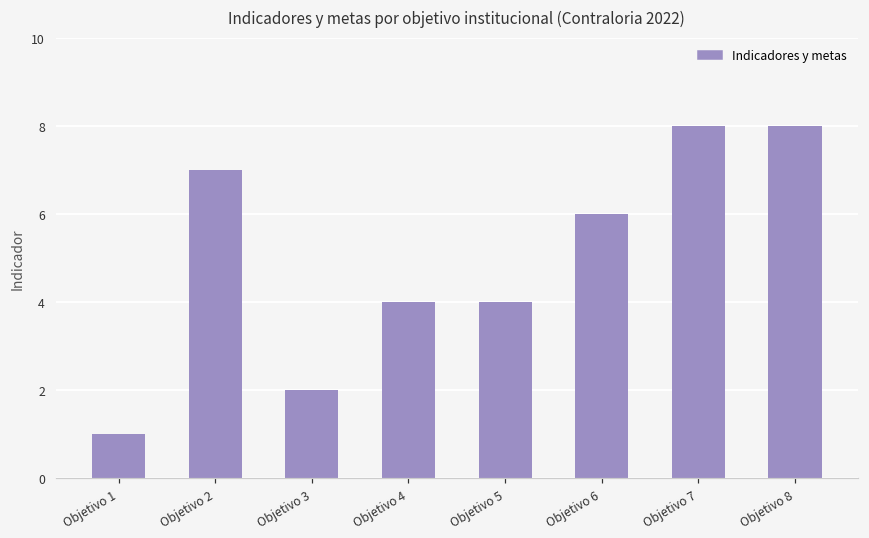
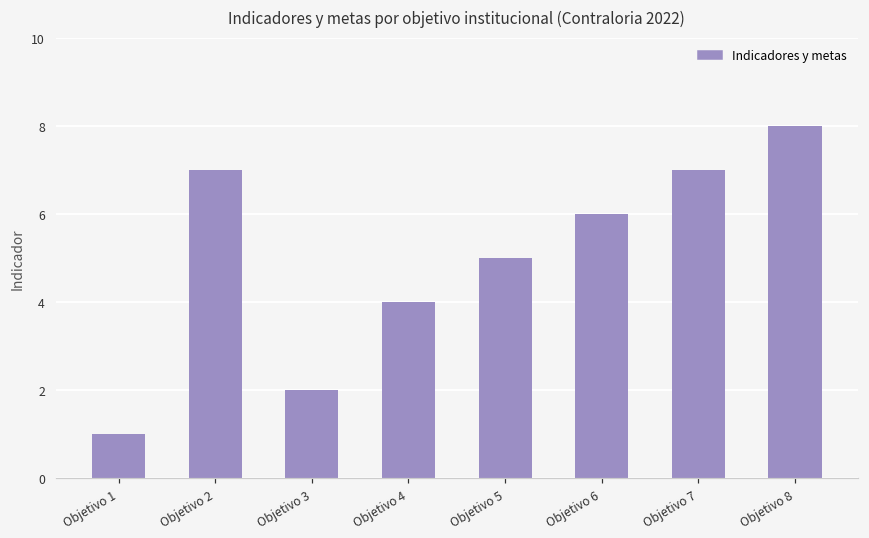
  {
    "Objetivo 1": 1,
    "Objetivo 2": 7,
    "Objetivo 3": 2,
    "Objetivo 4": 4,
-   "Objetivo 5": 4,
+   "Objetivo 5": 5,
    "Objetivo 6": 6,
-   "Objetivo 7": 8,
+   "Objetivo 7": 7,
    "Objetivo 8": 8
  }
